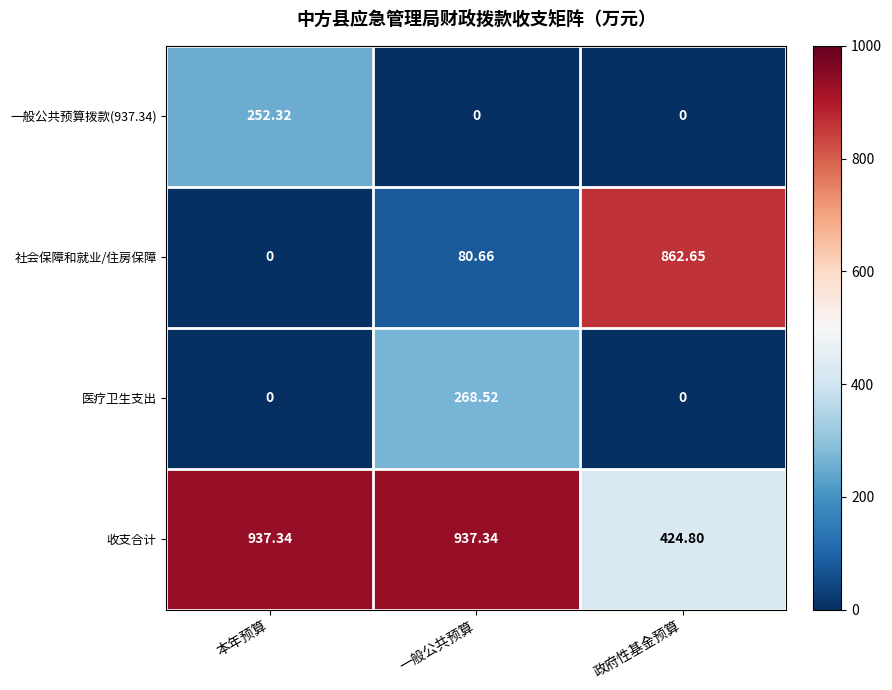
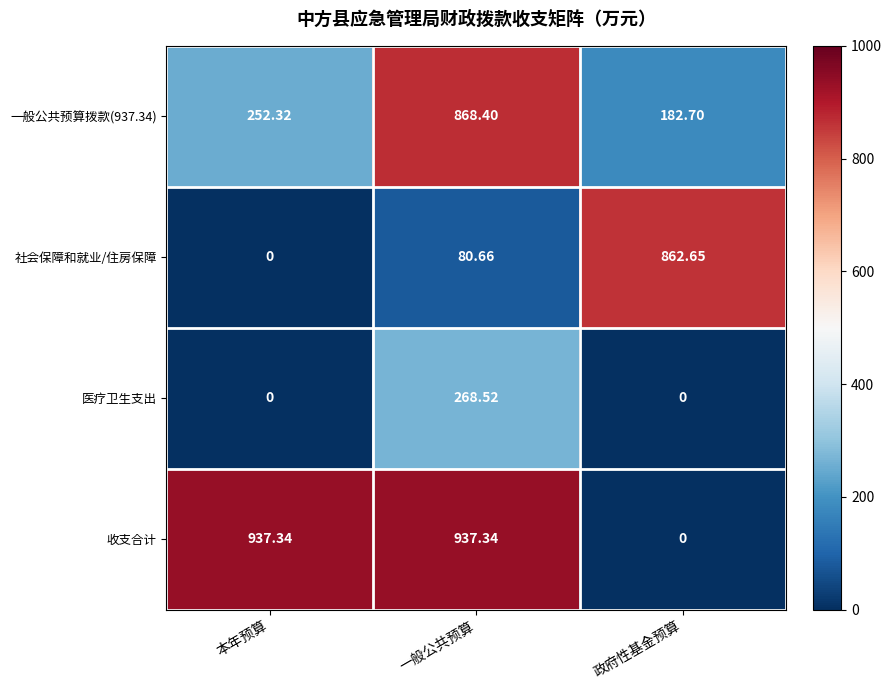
  {
    "一般公共预算拨款(937.34)": {
      "本年预算": 252.32,
-     "一般公共预算": 0,
-     "政府性基金预算": 0
+     "一般公共预算": 868.40,
+     "政府性基金预算": 182.70
    },
    "社会保障和就业/住房保障": {
      "本年预算": 0,
      "一般公共预算": 80.66,
      "政府性基金预算": 862.65
    },
    "医疗卫生支出": {
      "本年预算": 0,
      "一般公共预算": 268.52,
      "政府性基金预算": 0
    },
    "收支合计": {
      "本年预算": 937.34,
      "一般公共预算": 937.34,
-     "政府性基金预算": 424.80
+     "政府性基金预算": 0
    }
  }
